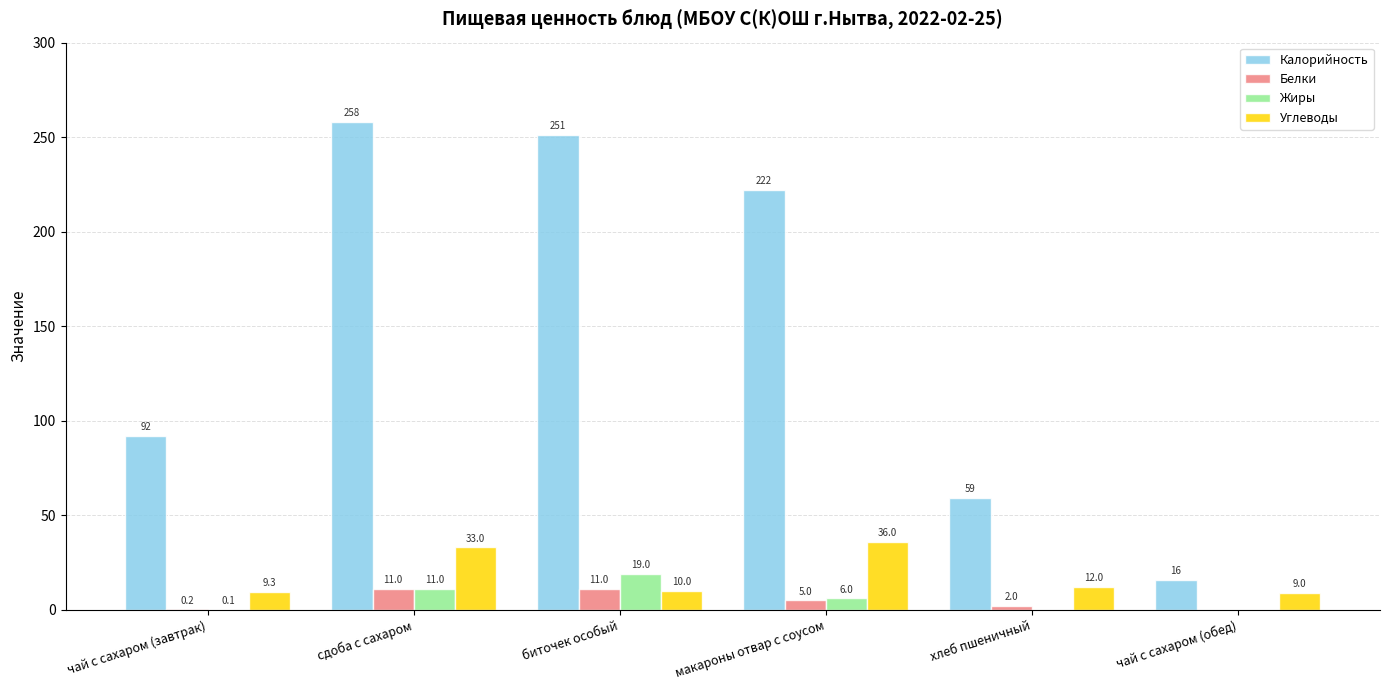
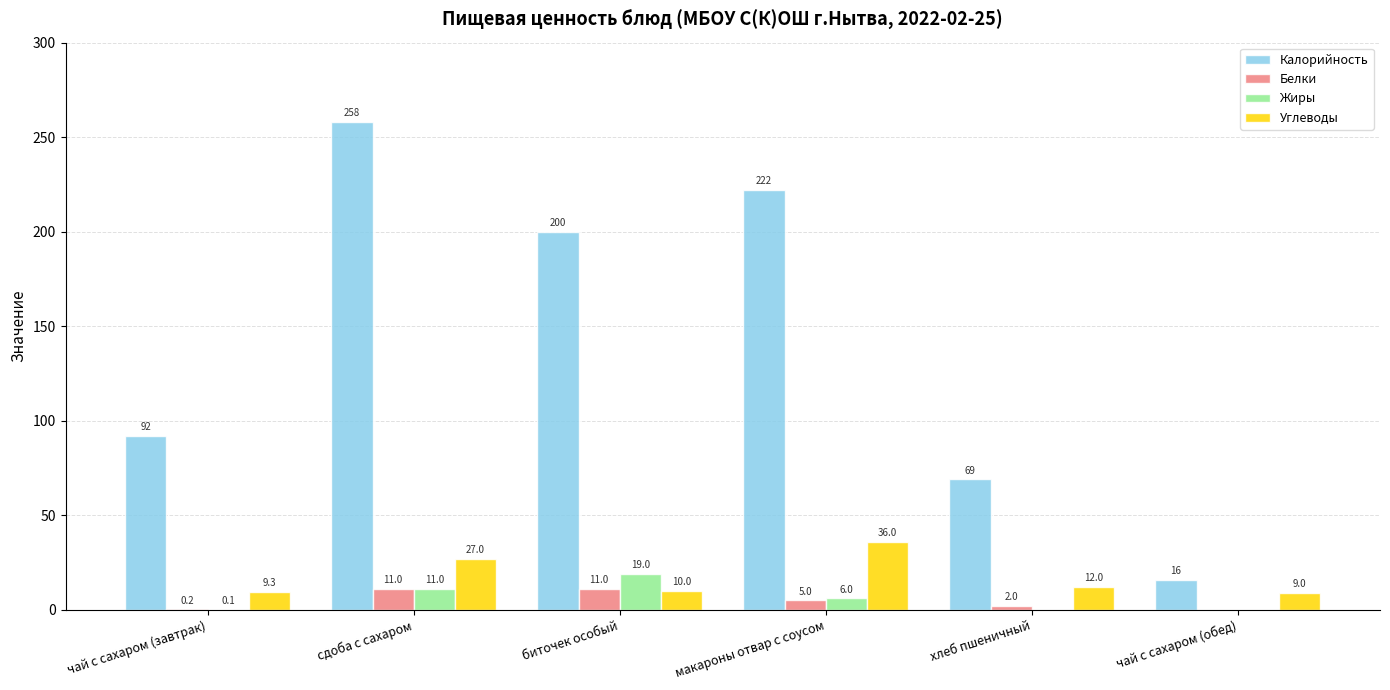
  {
    "Калорийность": {
      "чай с сахаром (завтрак)": 92,
      "сдоба с сахаром": 258,
-     "биточек особый": 251,
+     "биточек особый": 200,
      "макароны отвар с соусом": 222,
-     "хлеб пшеничный": 59,
+     "хлеб пшеничный": 69,
      "чай с сахаром (обед)": 16
    },
    "Белки": {
      "чай с сахаром (завтрак)": 0.2,
      "сдоба с сахаром": 11.0,
      "биточек особый": 11.0,
      "макароны отвар с соусом": 5.0,
      "хлеб пшеничный": 2.0
    },
    "Жиры": {
      "чай с сахаром (завтрак)": 0.1,
      "сдоба с сахаром": 11.0,
      "биточек особый": 19.0,
      "макароны отвар с соусом": 6.0
    },
    "Углеводы": {
      "чай с сахаром (завтрак)": 9.3,
-     "сдоба с сахаром": 33.0,
+     "сдоба с сахаром": 27.0,
      "биточек особый": 10.0,
      "макароны отвар с соусом": 36.0,
      "хлеб пшеничный": 12.0,
      "чай с сахаром (обед)": 9.0
    }
  }
